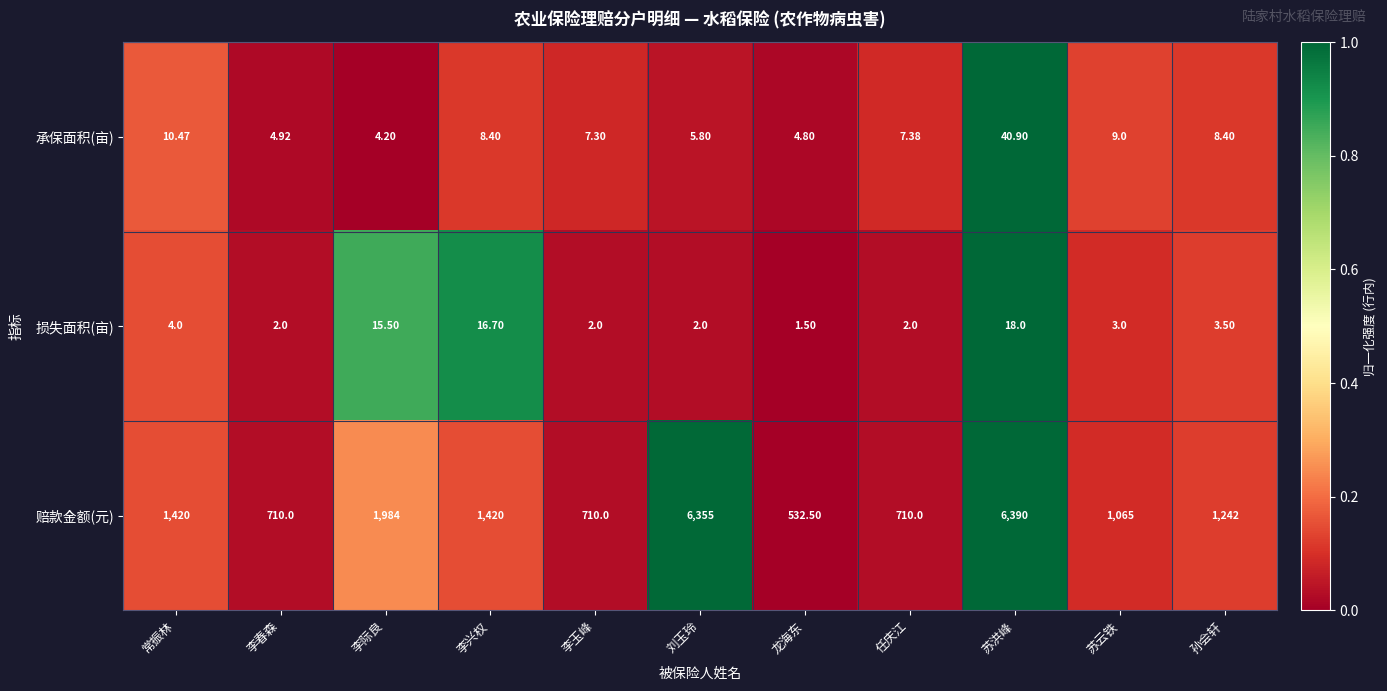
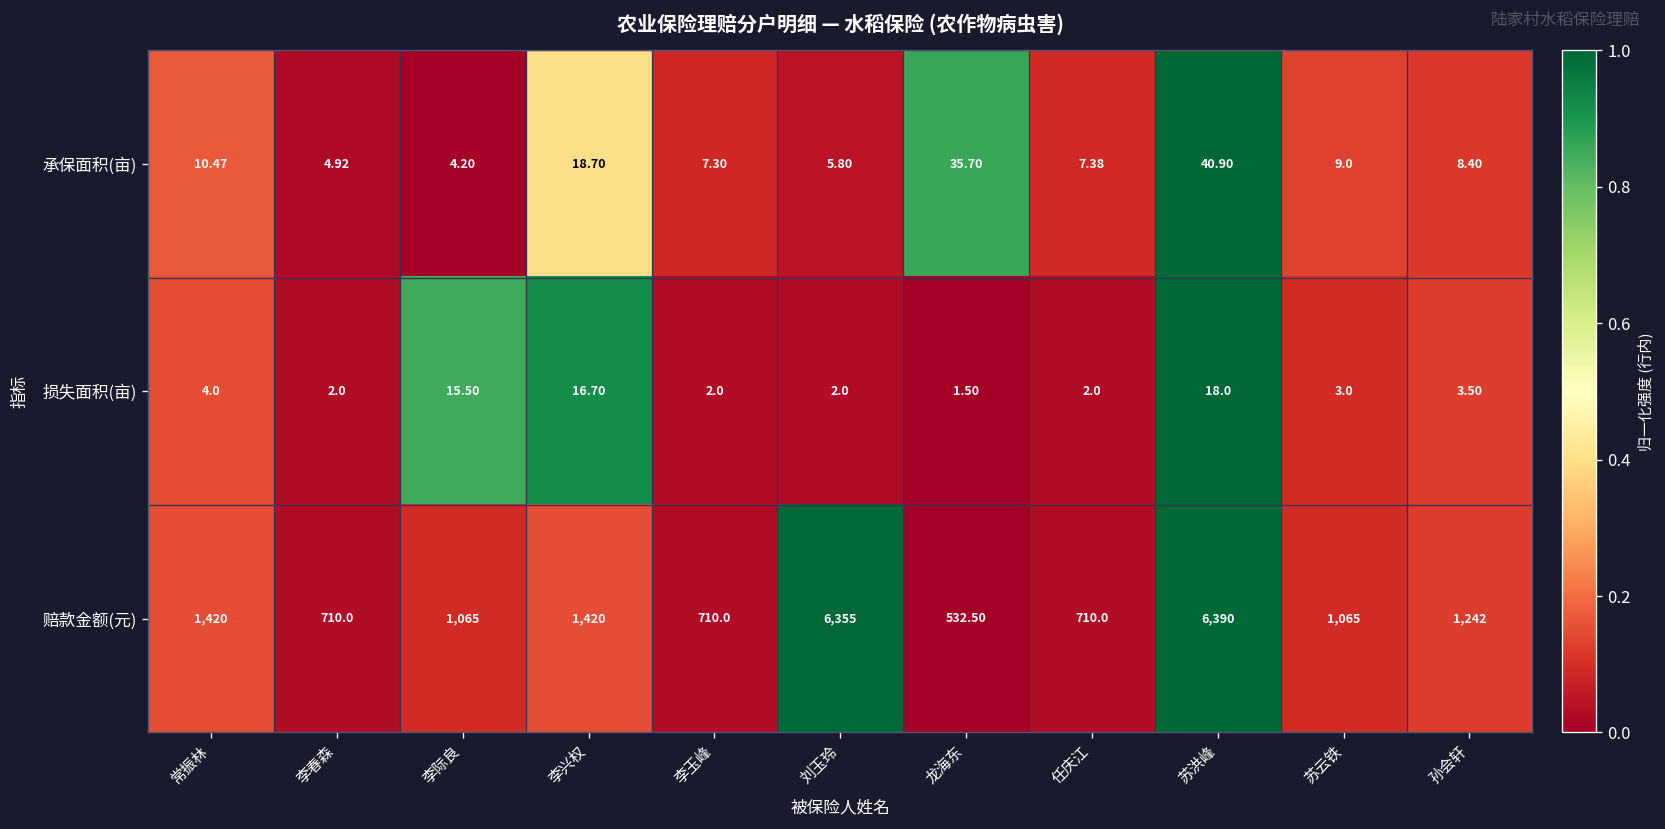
  {
    "承保面积(亩)": {
      "常振林": "10.47",
      "李春森": "4.92",
      "李际良": "4.20",
-     "李兴权": "8.40",
+     "李兴权": "18.70",
      "李玉峰": "7.30",
      "刘玉玲": "5.80",
-     "龙海东": "4.80",
+     "龙海东": "35.70",
      "任庆江": "7.38",
      "苏洪峰": "40.90",
      "苏云铁": "9.0",
      "孙会轩": "8.40"
    },
    "损失面积(亩)": {
      "常振林": "4.0",
      "李春森": "2.0",
      "李际良": "15.50",
      "李兴权": "16.70",
      "李玉峰": "2.0",
      "刘玉玲": "2.0",
      "龙海东": "1.50",
      "任庆江": "2.0",
      "苏洪峰": "18.0",
      "苏云铁": "3.0",
      "孙会轩": "3.50"
    },
    "赔款金额(元)": {
      "常振林": "1,420",
      "李春森": "710.0",
-     "李际良": "1,984",
+     "李际良": "1,065",
      "李兴权": "1,420",
      "李玉峰": "710.0",
      "刘玉玲": "6,355",
      "龙海东": "532.50",
      "任庆江": "710.0",
      "苏洪峰": "6,390",
      "苏云铁": "1,065",
      "孙会轩": "1,242"
    }
  }
